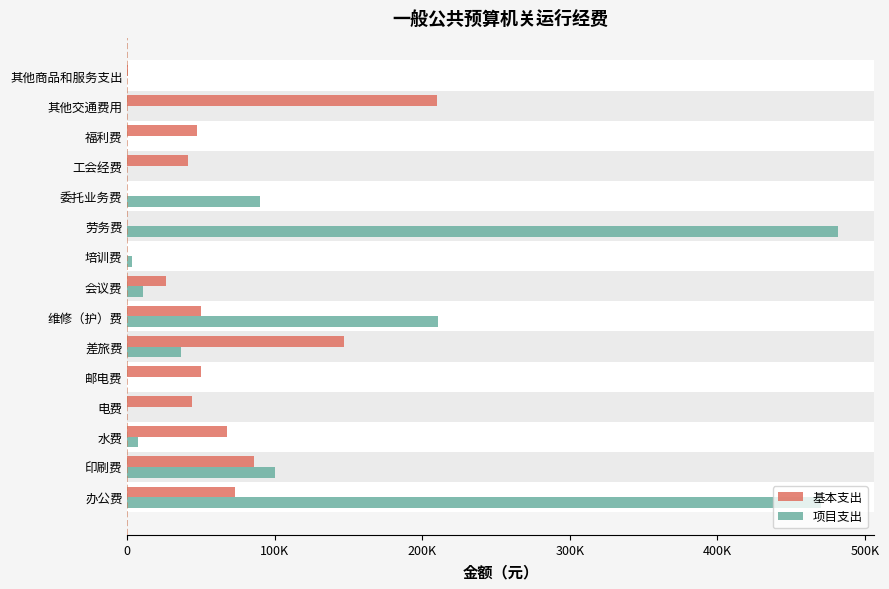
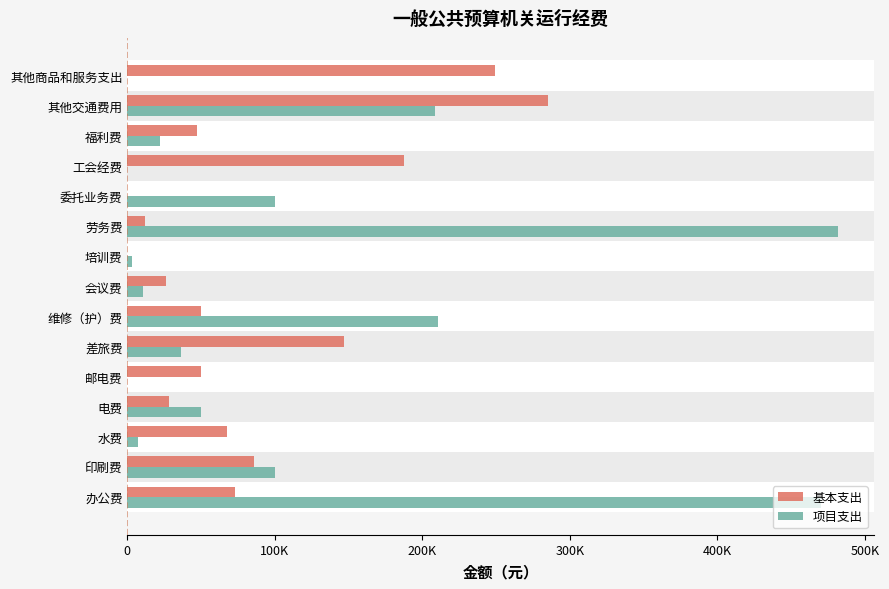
  {
    "基本支出": {
-     "其他商品和服务支出": 1000,
-     "其他交通费用": 210000,
+     "其他商品和服务支出": 249000,
+     "其他交通费用": 285000,
      "福利费": 47000,
-     "工会经费": 41000,
+     "工会经费": 187000,
      "委托业务费": 0,
-     "劳务费": 0,
+     "劳务费": 12000,
      "培训费": 0,
      "会议费": 27000,
      "维修（护）费": 50000,
      "差旅费": 147000,
      "邮电费": 50000,
-     "电费": 44000,
+     "电费": 28000,
      "水费": 68000,
      "印刷费": 86000,
      "办公费": 73000
    },
    "项目支出": {
      "其他商品和服务支出": 0,
-     "其他交通费用": 0,
-     "福利费": 0,
+     "其他交通费用": 208000,
+     "福利费": 22000,
      "工会经费": 0,
-     "委托业务费": 90000,
+     "委托业务费": 100000,
      "劳务费": 482000,
      "培训费": 3000,
      "会议费": 10000,
      "维修（护）费": 210000,
      "差旅费": 37000,
      "邮电费": 0,
-     "电费": 0,
+     "电费": 50000,
      "水费": 7000,
      "印刷费": 100000
    }
  }
